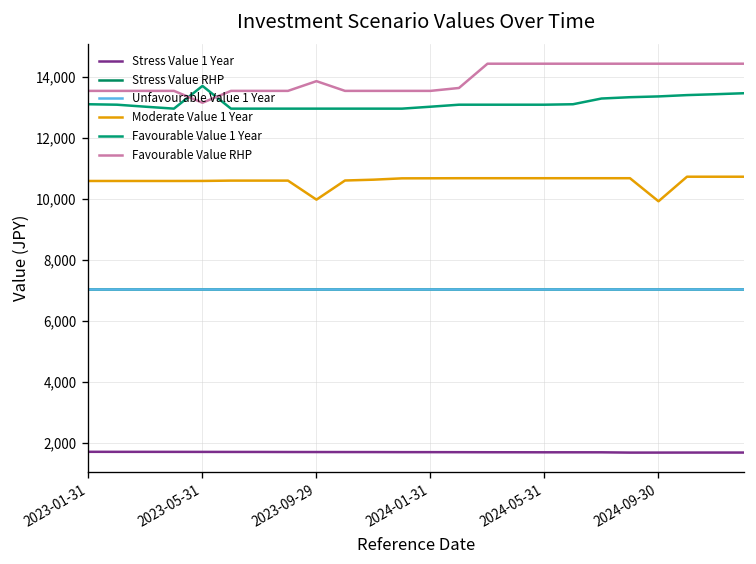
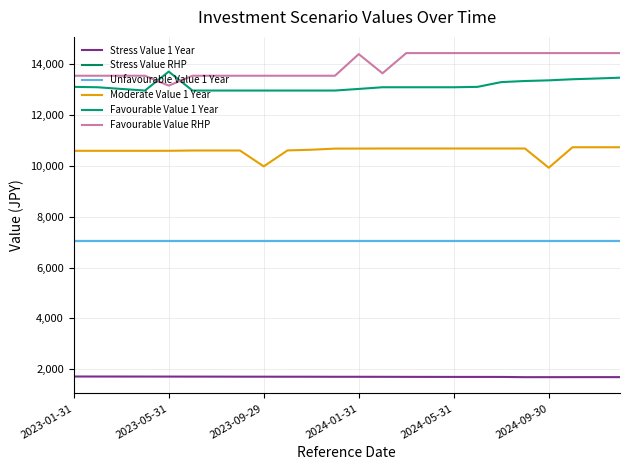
  {
    "Stress Value 1 Year": {
      "2023-01-31": "1,700",
      "2023-05-31": "1,700",
      "2023-09-29": "1,700",
      "2024-01-31": "1,700",
      "2024-05-31": "1,700",
      "2024-09-30": "1,700"
    },
    "Unfavourable Value 1 Year": {
      "2023-01-31": "7,000",
      "2023-05-31": "7,000",
      "2023-09-29": "7,000",
      "2024-01-31": "7,000",
      "2024-05-31": "7,000",
      "2024-09-30": "7,000"
    },
    "Moderate Value 1 Year": {
      "2023-01-31": "10,600",
      "2023-05-31": "10,600",
      "2023-09-29": "10,000",
      "2024-01-31": "10,700",
      "2024-05-31": "10,700",
      "2024-09-30": "9,900"
    },
    "Favourable Value 1 Year": {
      "2023-01-31": "13,100",
      "2023-05-31": "13,700",
      "2023-09-29": "13,000",
      "2024-01-31": "13,000",
      "2024-05-31": "13,100",
      "2024-09-30": "13,400"
    },
    "Favourable Value RHP": {
      "2023-01-31": "13,600",
      "2023-05-31": "13,200",
-     "2023-09-29": "13,900",
-     "2024-01-31": "13,600",
+     "2023-09-29": "13,600",
+     "2024-01-31": "14,400",
      "2024-05-31": "14,400",
      "2024-09-30": "14,400"
    }
  }
